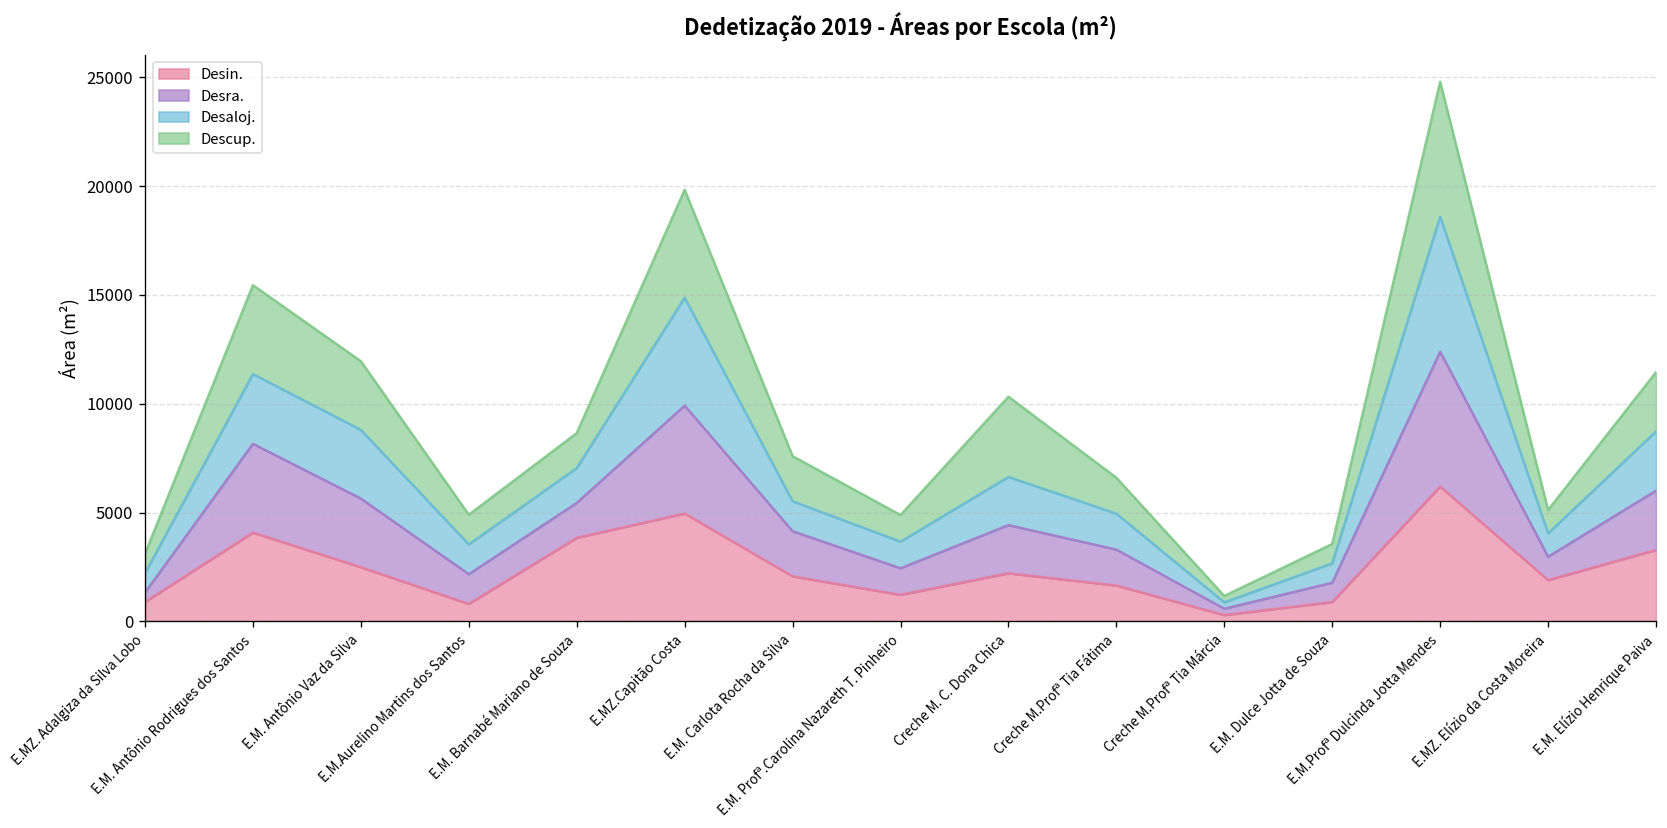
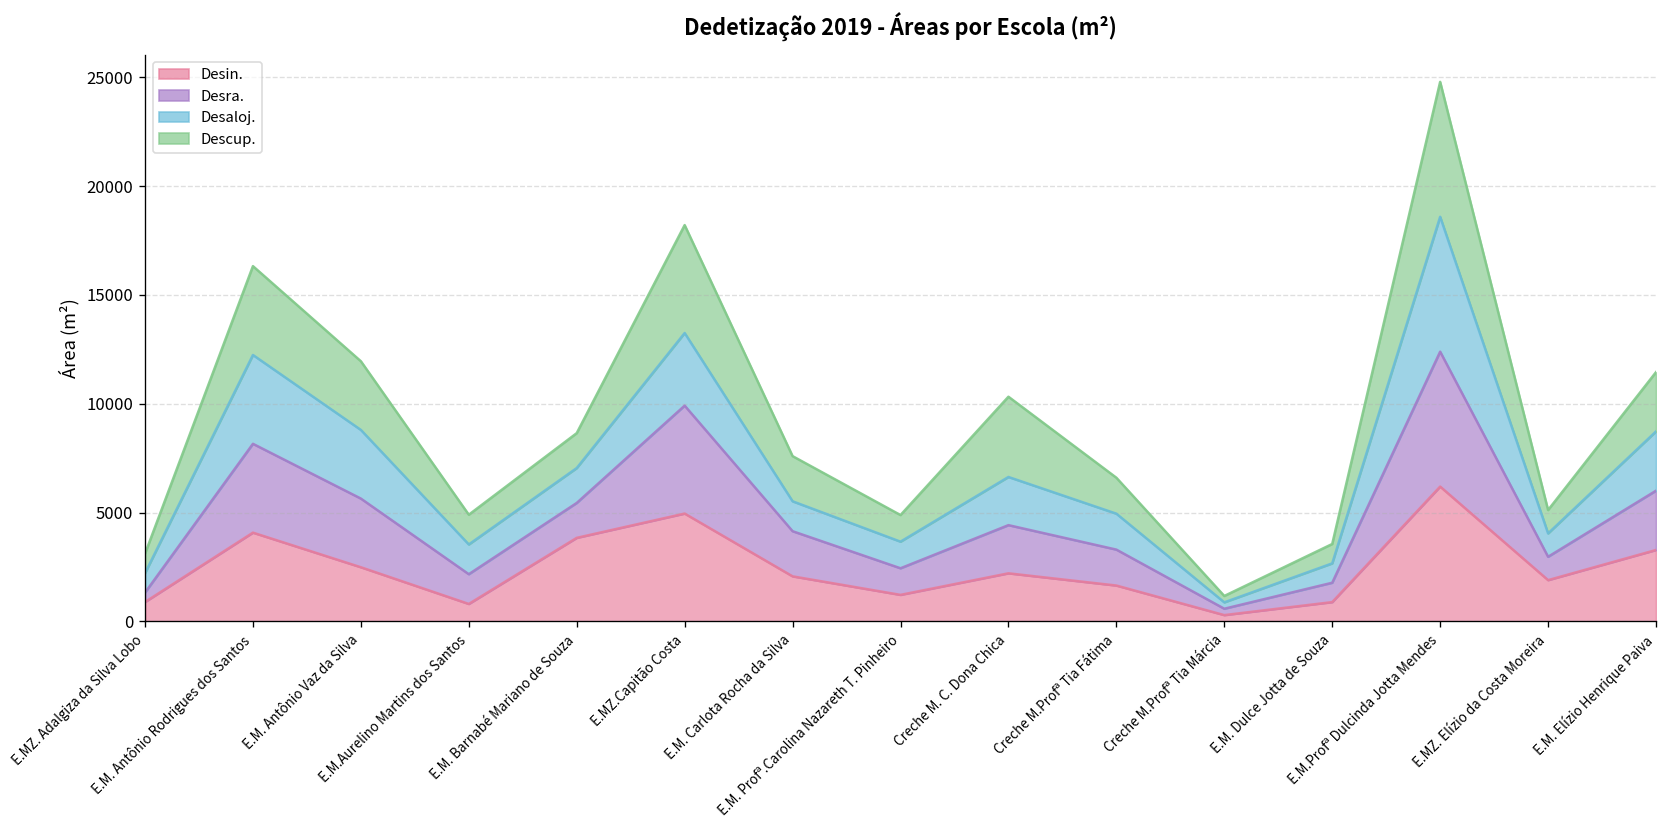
  {
    "Desin.": {
      "E.MZ. Adalgiza da Silva Lobo": 900,
      "E.M. Antônio Rodrigues dos Santos": 4100,
      "E.M. Antônio Vaz da Silva": 2500,
      "E.M.Aurelino Martins dos Santos": 800,
      "E.M. Barnabé Mariano de Souza": 3800,
      "E.MZ.Capitão Costa": 5000,
      "E.M. Carlota Rocha da Silva": 2100,
      "E.M. Profª.Carolina Nazareth T. Pinheiro": 1200,
      "Creche M. C. Dona Chica": 2200,
      "Creche M.Profª Tia Fátima": 1700,
      "Creche M.Profª Tia Márcia": 300,
      "E.M. Dulce Jotta de Souza": 900,
      "E.M.Profª Dulcinda Jotta Mendes": 6200,
      "E.MZ. Elízio da Costa Moreira": 1900,
      "E.M. Elízio Henrique Paiva": 3300
    },
    "Desra.": {
      "E.MZ. Adalgiza da Silva Lobo": 400,
      "E.M. Antônio Rodrigues dos Santos": 4100,
      "E.M. Antônio Vaz da Silva": 3200,
      "E.M.Aurelino Martins dos Santos": 1400,
      "E.M. Barnabé Mariano de Souza": 1600,
      "E.MZ.Capitão Costa": 5000,
      "E.M. Carlota Rocha da Silva": 2100,
      "E.M. Profª.Carolina Nazareth T. Pinheiro": 1200,
      "Creche M. C. Dona Chica": 2200,
      "Creche M.Profª Tia Fátima": 1700,
      "Creche M.Profª Tia Márcia": 300,
      "E.M. Dulce Jotta de Souza": 900,
      "E.M.Profª Dulcinda Jotta Mendes": 6200,
      "E.MZ. Elízio da Costa Moreira": 1100,
      "E.M. Elízio Henrique Paiva": 2700
    },
    "Desaloj.": {
      "E.MZ. Adalgiza da Silva Lobo": 900,
-     "E.M. Antônio Rodrigues dos Santos": 3200,
+     "E.M. Antônio Rodrigues dos Santos": 4100,
      "E.M. Antônio Vaz da Silva": 3200,
      "E.M.Aurelino Martins dos Santos": 1400,
      "E.M. Barnabé Mariano de Souza": 1600,
-     "E.MZ.Capitão Costa": 5000,
+     "E.MZ.Capitão Costa": 3300,
      "E.M. Carlota Rocha da Silva": 1400,
      "E.M. Profª.Carolina Nazareth T. Pinheiro": 1200,
      "Creche M. C. Dona Chica": 2200,
      "Creche M.Profª Tia Fátima": 1700,
      "Creche M.Profª Tia Márcia": 300,
      "E.M. Dulce Jotta de Souza": 900,
      "E.M.Profª Dulcinda Jotta Mendes": 6200,
      "E.MZ. Elízio da Costa Moreira": 1100,
      "E.M. Elízio Henrique Paiva": 2700
    },
    "Descup.": {
      "E.MZ. Adalgiza da Silva Lobo": 900,
      "E.M. Antônio Rodrigues dos Santos": 4100,
      "E.M. Antônio Vaz da Silva": 3200,
      "E.M.Aurelino Martins dos Santos": 1400,
      "E.M. Barnabé Mariano de Souza": 1600,
      "E.MZ.Capitão Costa": 5000,
      "E.M. Carlota Rocha da Silva": 2100,
      "E.M. Profª.Carolina Nazareth T. Pinheiro": 1200,
      "Creche M. C. Dona Chica": 3700,
      "Creche M.Profª Tia Fátima": 1700,
      "Creche M.Profª Tia Márcia": 300,
      "E.M. Dulce Jotta de Souza": 900,
      "E.M.Profª Dulcinda Jotta Mendes": 6200,
      "E.MZ. Elízio da Costa Moreira": 1100,
      "E.M. Elízio Henrique Paiva": 2700
    }
  }
